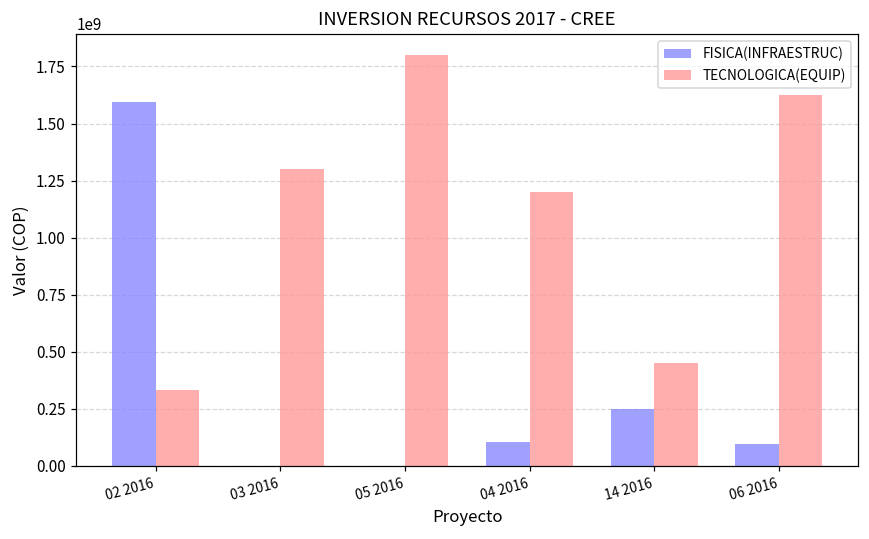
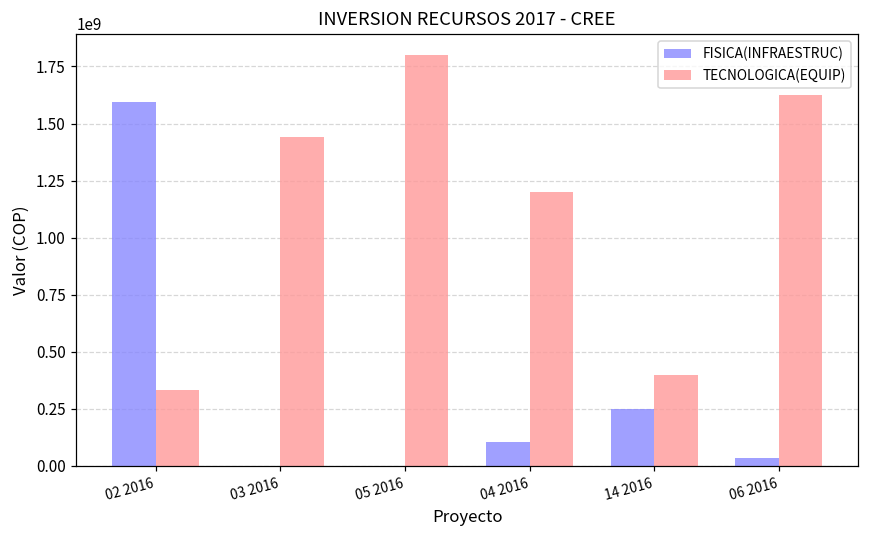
  {
    "FISICA(INFRAESTRUC)": {
      "02 2016": 1590000000,
      "03 2016": 0,
      "05 2016": 0,
      "04 2016": 100000000,
      "14 2016": 250000000,
-     "06 2016": 100000000
+     "06 2016": 30000000
    },
    "TECNOLOGICA(EQUIP)": {
      "02 2016": 330000000,
-     "03 2016": 1300000000,
+     "03 2016": 1440000000,
      "05 2016": 1800000000,
      "04 2016": 1200000000,
-     "14 2016": 450000000,
+     "14 2016": 400000000,
      "06 2016": 1620000000
    }
  }
